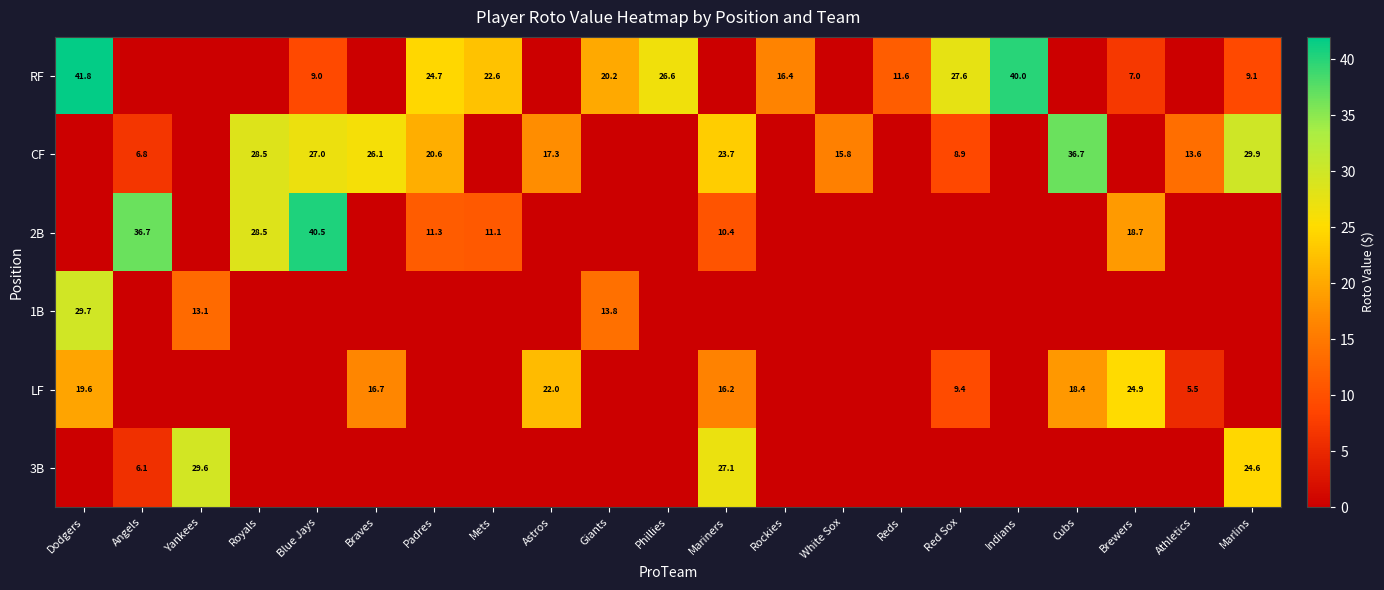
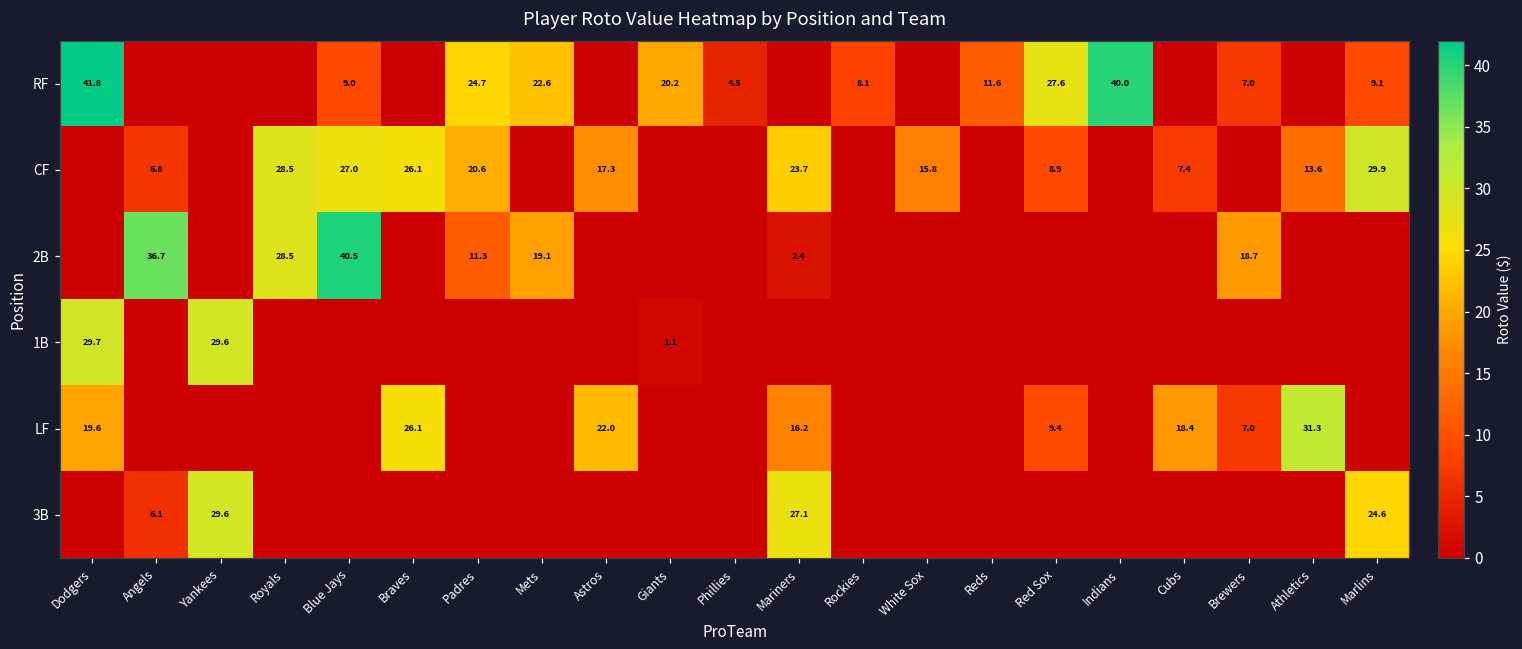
  {
    "RF": {
      "Dodgers": 41.8,
      "Blue Jays": 9.0,
      "Padres": 24.7,
      "Mets": 22.6,
      "Giants": 20.2,
-     "Phillies": 26.6,
-     "Rockies": 16.4,
+     "Phillies": 4.5,
+     "Rockies": 8.1,
      "Reds": 11.6,
      "Red Sox": 27.6,
      "Indians": 40.0,
      "Brewers": 7.0,
      "Marlins": 9.1
    },
    "CF": {
      "Angels": 6.8,
      "Royals": 28.5,
      "Blue Jays": 27.0,
      "Braves": 26.1,
      "Padres": 20.6,
      "Astros": 17.3,
      "Mariners": 23.7,
      "White Sox": 15.8,
      "Red Sox": 8.9,
-     "Cubs": 36.7,
+     "Cubs": 7.4,
      "Athletics": 13.6,
      "Marlins": 29.9
    },
    "2B": {
      "Angels": 36.7,
      "Royals": 28.5,
      "Blue Jays": 40.5,
      "Padres": 11.3,
-     "Mets": 11.1,
-     "Mariners": 10.4,
+     "Mets": 19.1,
+     "Mariners": 2.4,
      "Brewers": 18.7
    },
    "1B": {
      "Dodgers": 29.7,
-     "Yankees": 13.1,
-     "Giants": 13.8
+     "Yankees": 29.6,
+     "Giants": 1.1
    },
    "LF": {
      "Dodgers": 19.6,
-     "Braves": 16.7,
+     "Braves": 26.1,
      "Astros": 22.0,
      "Mariners": 16.2,
      "Red Sox": 9.4,
      "Cubs": 18.4,
-     "Brewers": 24.9,
-     "Athletics": 5.5
+     "Brewers": 7.0,
+     "Athletics": 31.3
    },
    "3B": {
      "Angels": 6.1,
      "Yankees": 29.6,
      "Mariners": 27.1,
      "Marlins": 24.6
    }
  }
